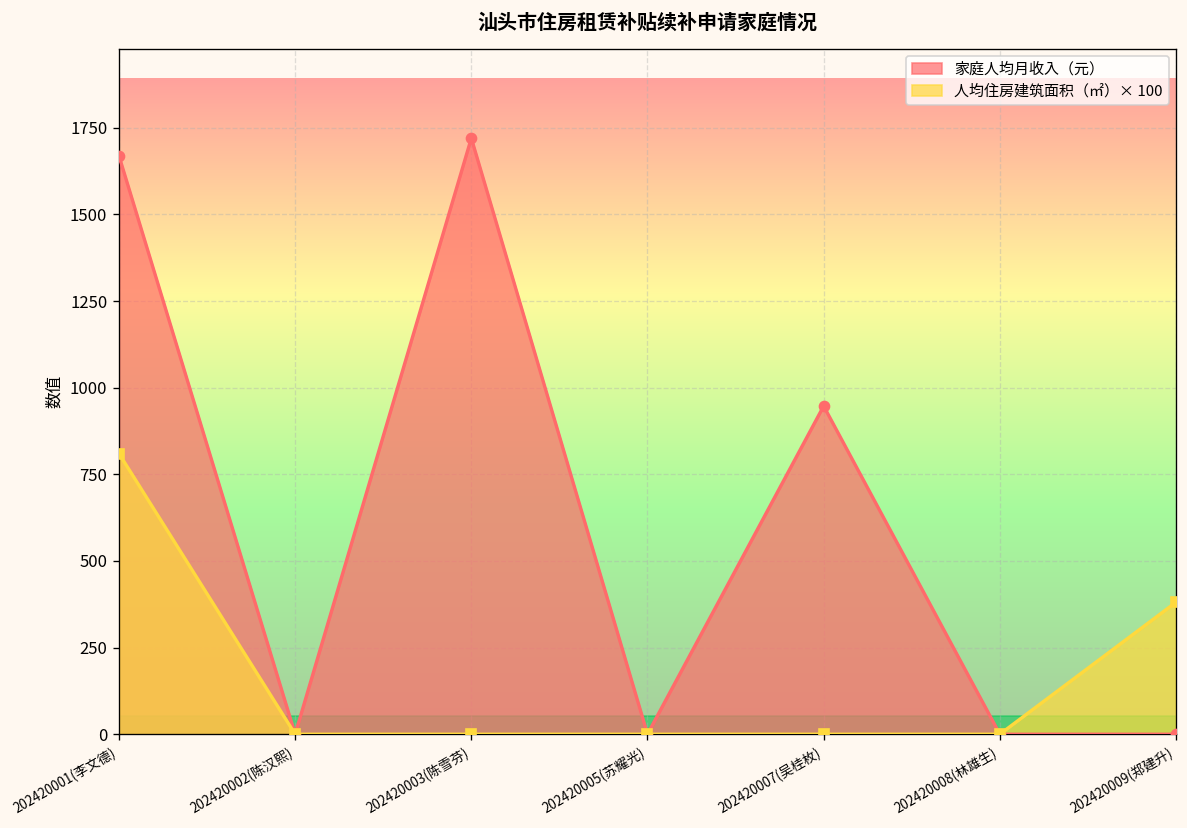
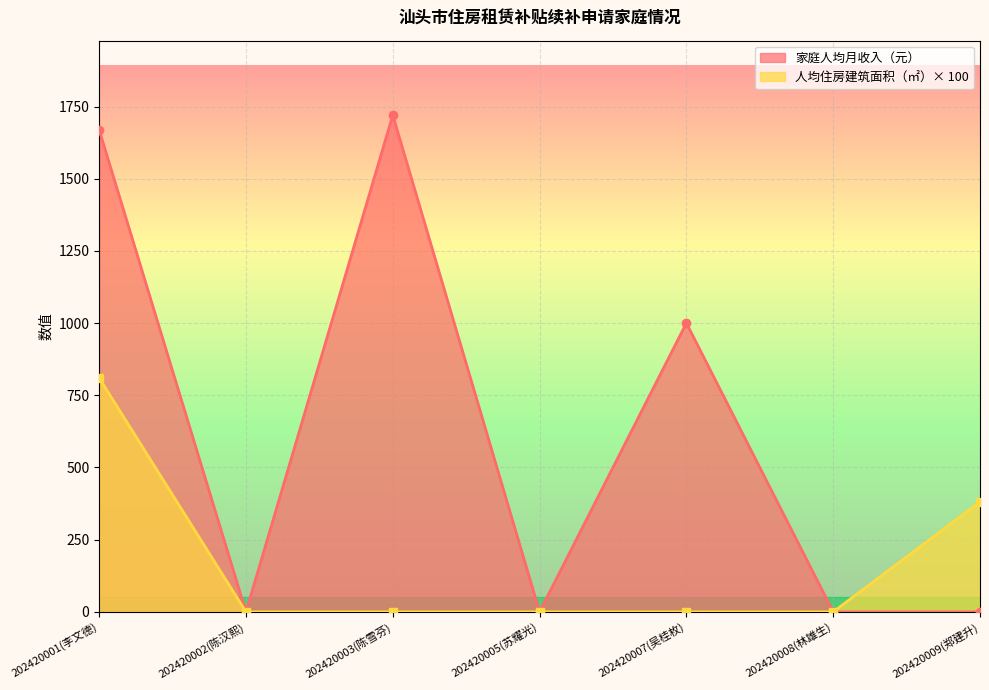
  {
    "家庭人均月收入（元）": {
      "202420001(李文德)": 1670,
      "202420003(陈雪芬)": 1720,
-     "202420007(吴桂枚)": 950
+     "202420007(吴桂枚)": 1000
    },
    "人均住房建筑面积（㎡）× 100": {
      "202420001(李文德)": 810,
      "202420009(郑建升)": 380
    }
  }
